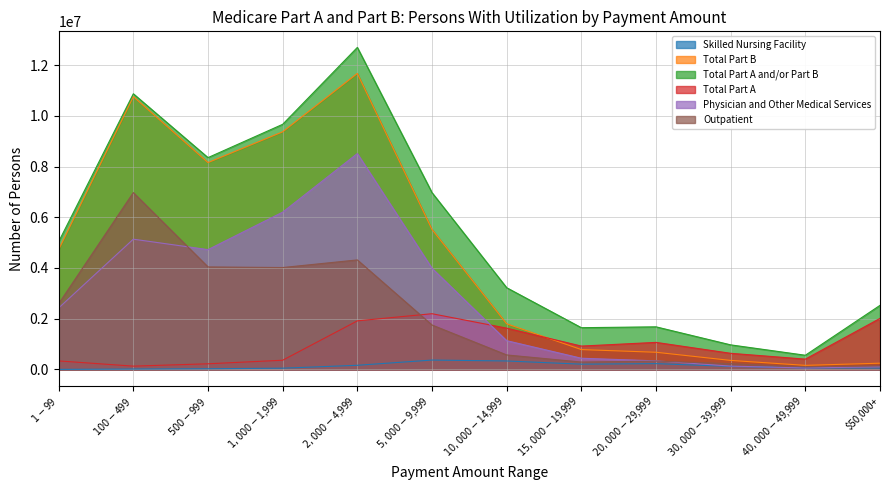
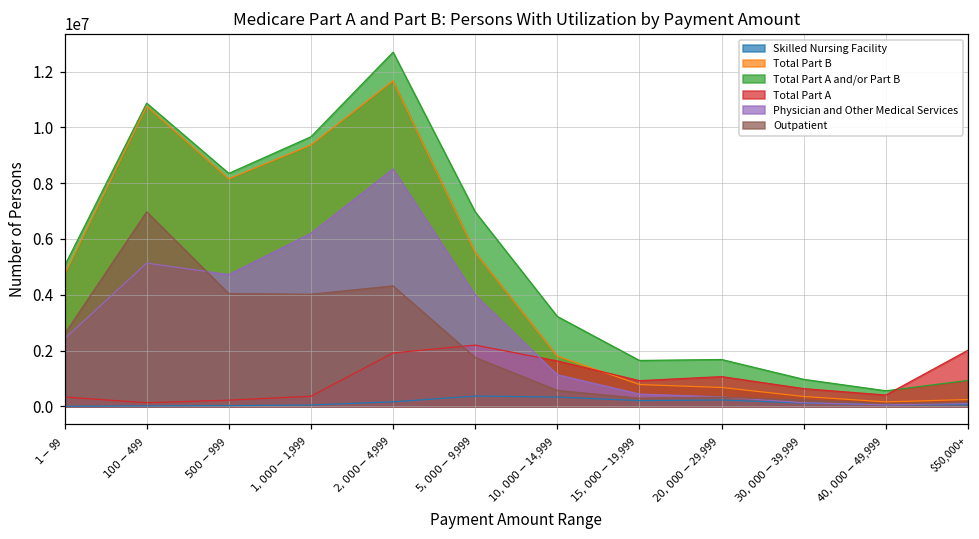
  {
    "Total Part A and/or Part B": {
-     "$50,000+": 2500000
+     "$50,000+": 900000
    },
    "Total Part A": {
      "$50,000+": 2000000
    }
  }
